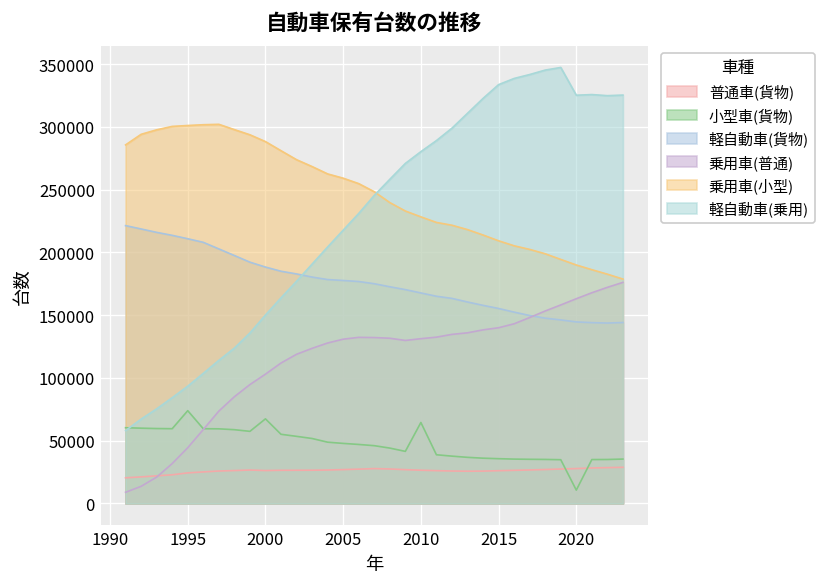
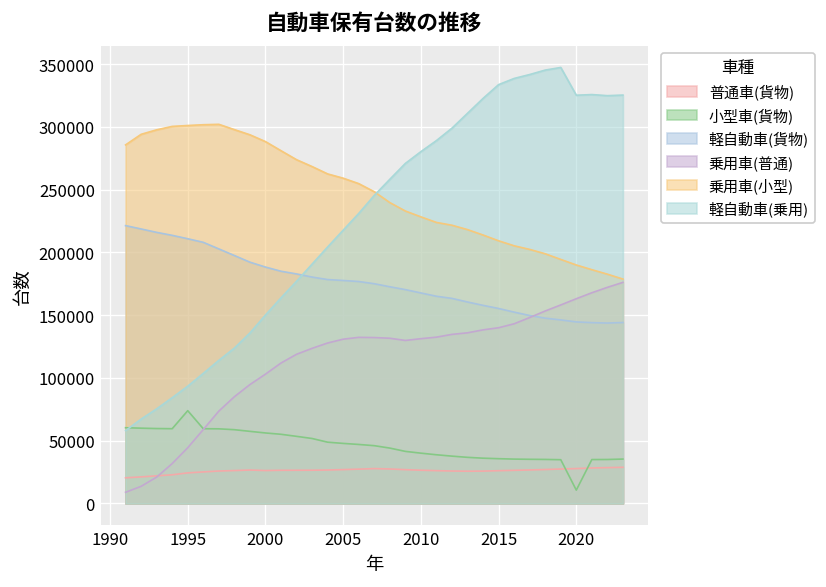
  {
    "小型車(貨物)": {
      "1995": 74000,
-     "2000": 67000,
+     "2000": 56000,
      "2005": 48000,
-     "2010": 65000,
+     "2010": 40000,
      "2015": 36000,
      "2020": 11000
    }
  }
